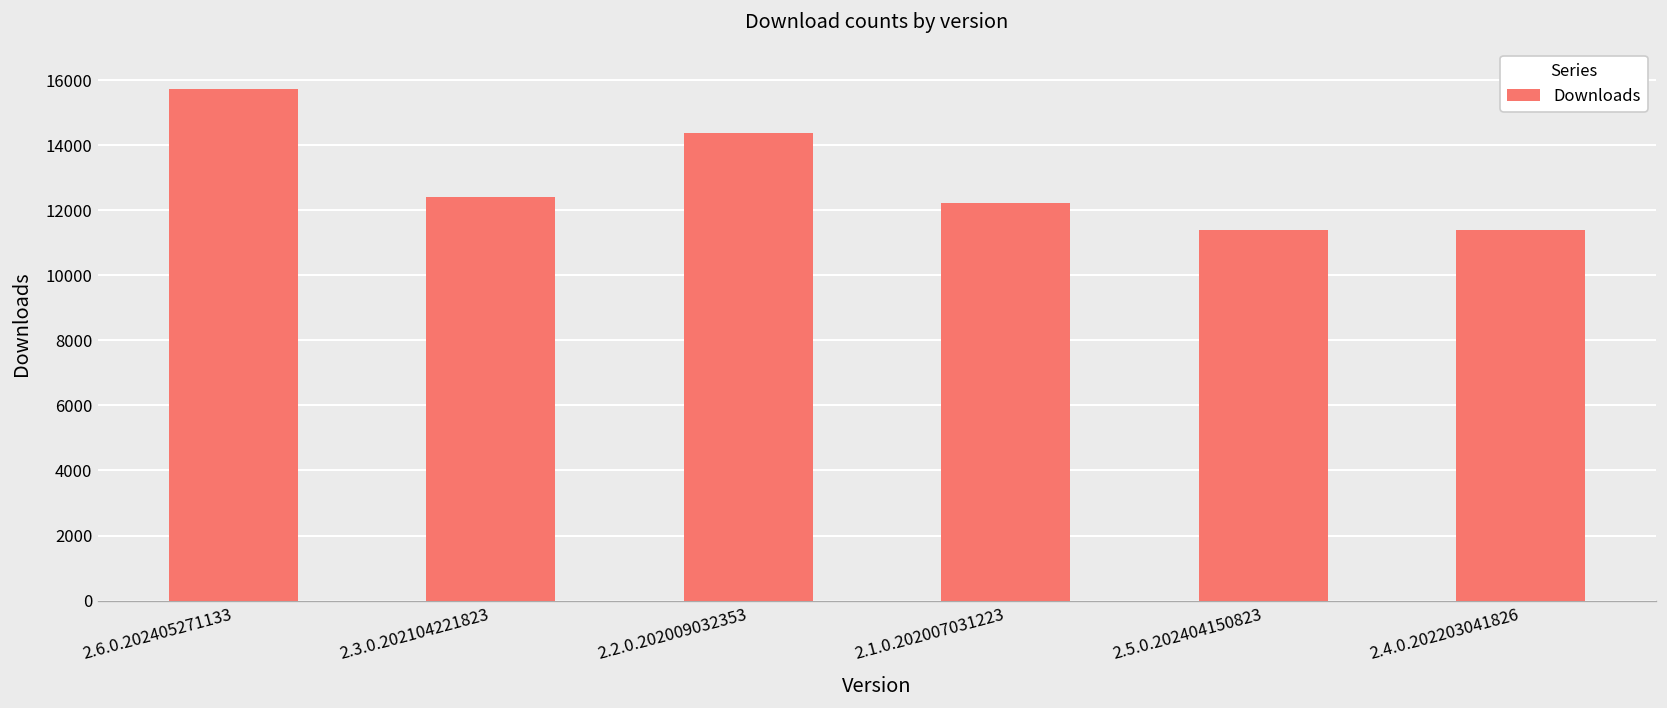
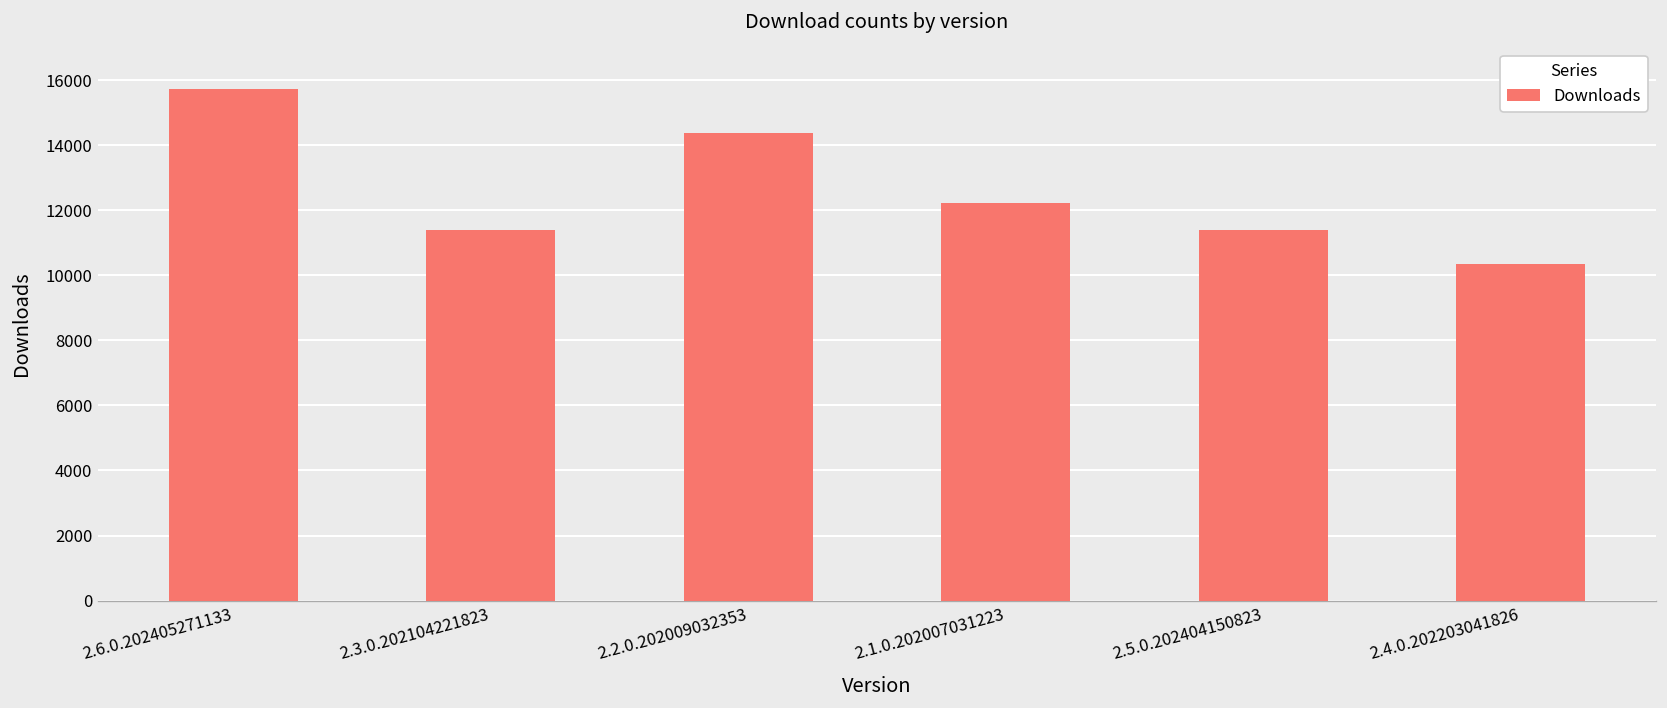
  {
    "2.6.0.202405271133": 15700,
-   "2.3.0.202104221823": 12400,
+   "2.3.0.202104221823": 11400,
    "2.2.0.202009032353": 14400,
    "2.1.0.202007031223": 12200,
    "2.5.0.202404150823": 11400,
-   "2.4.0.202203041826": 11400
+   "2.4.0.202203041826": 10300
  }
